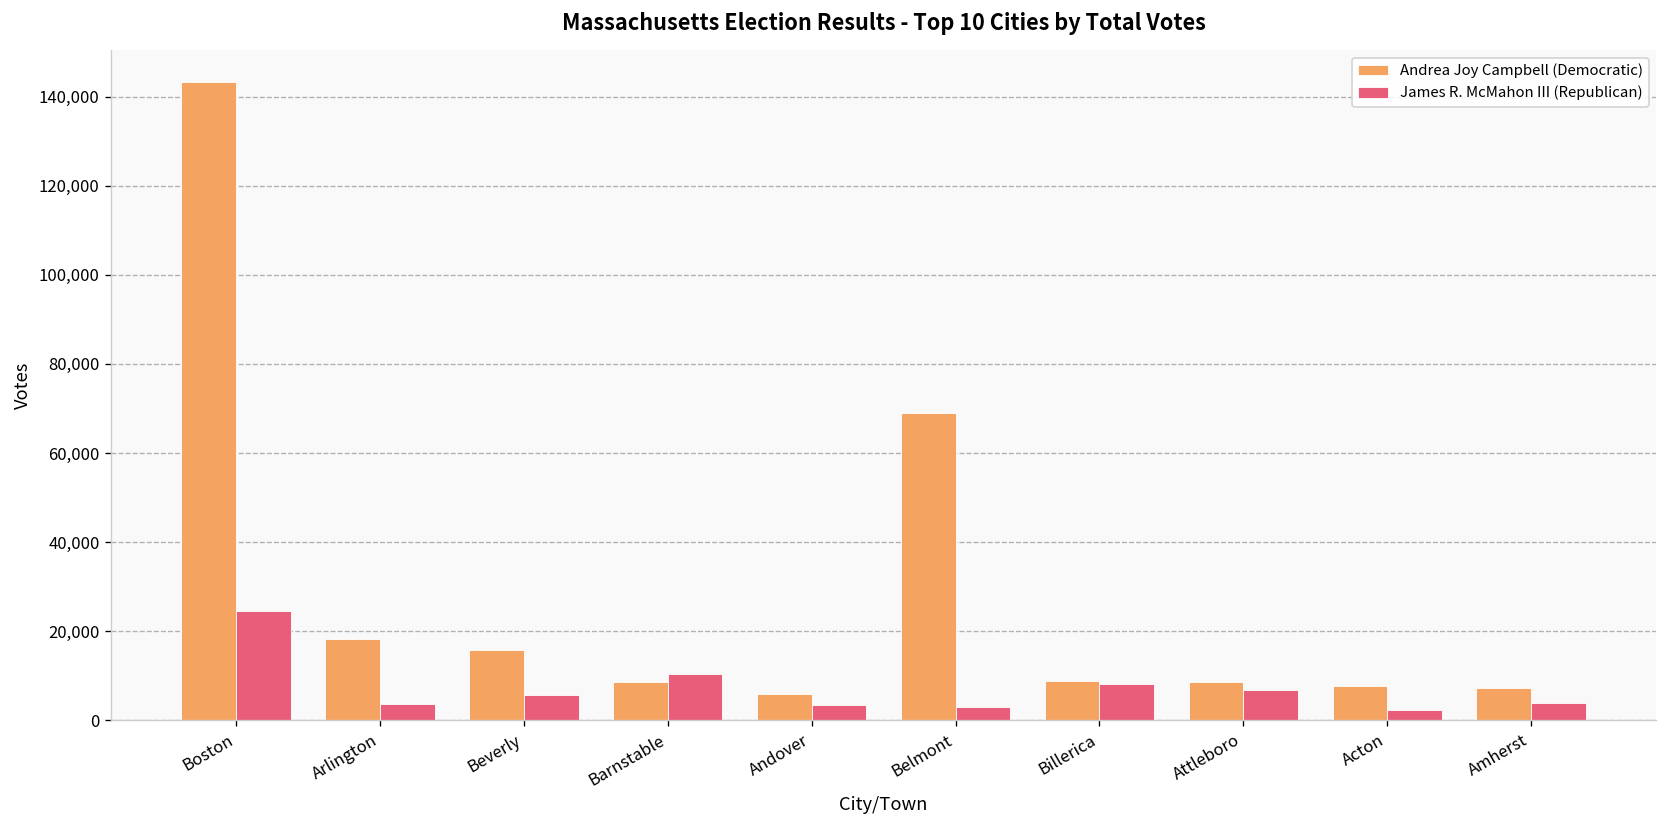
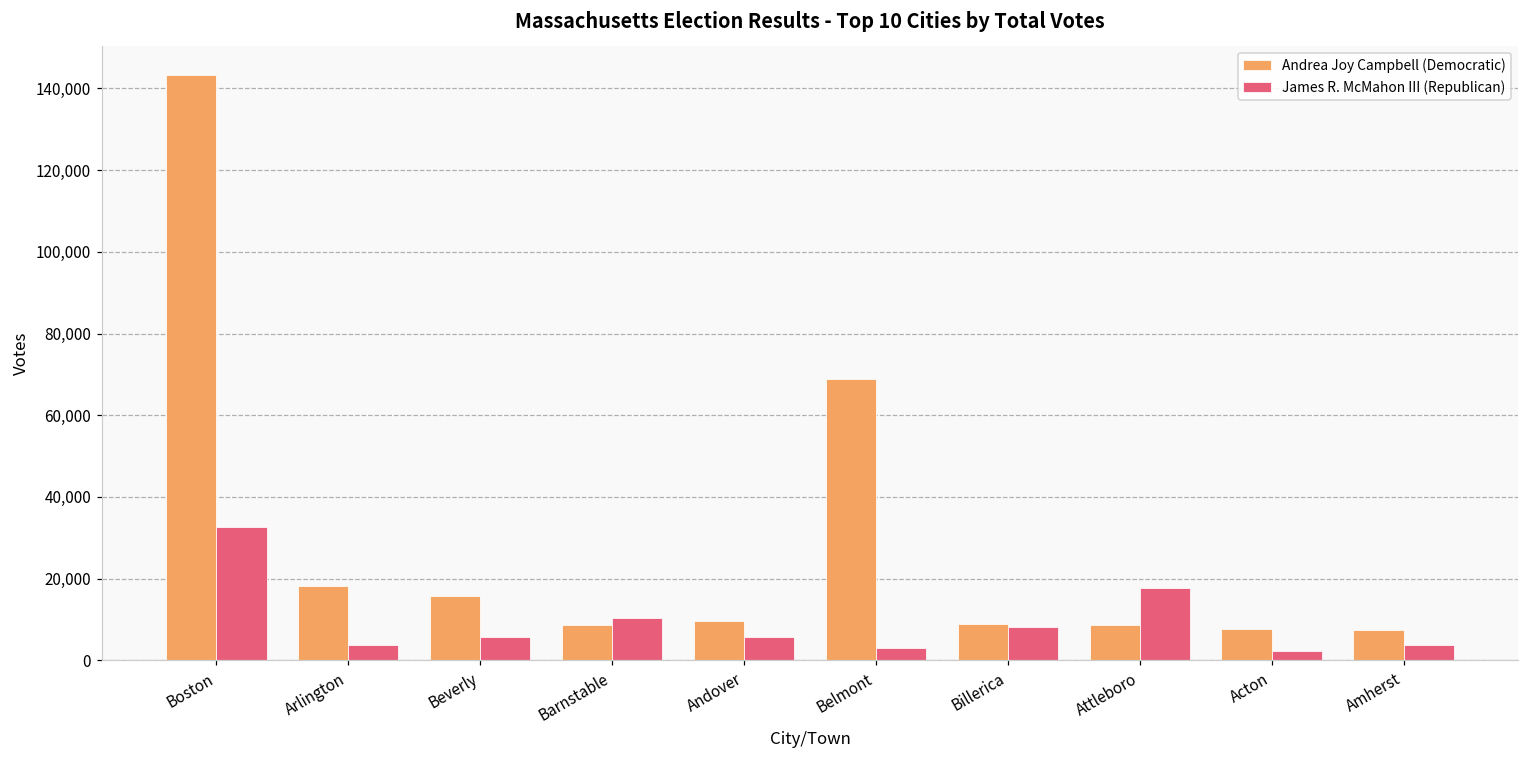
  {
    "Andrea Joy Campbell (Democratic)": {
      "Boston": "143,000",
      "Arlington": "18,000",
      "Beverly": "16,000",
      "Barnstable": "9,000",
-     "Andover": "6,000",
+     "Andover": "10,000",
      "Belmont": "69,000",
      "Billerica": "9,000",
      "Attleboro": "9,000",
      "Acton": "8,000",
      "Amherst": "7,000"
    },
    "James R. McMahon III (Republican)": {
-     "Boston": "24,000",
+     "Boston": "33,000",
      "Arlington": "4,000",
      "Beverly": "6,000",
      "Barnstable": "10,000",
-     "Andover": "4,000",
+     "Andover": "6,000",
      "Belmont": "3,000",
      "Billerica": "8,000",
-     "Attleboro": "7,000",
+     "Attleboro": "18,000",
      "Acton": "2,000",
      "Amherst": "4,000"
    }
  }
